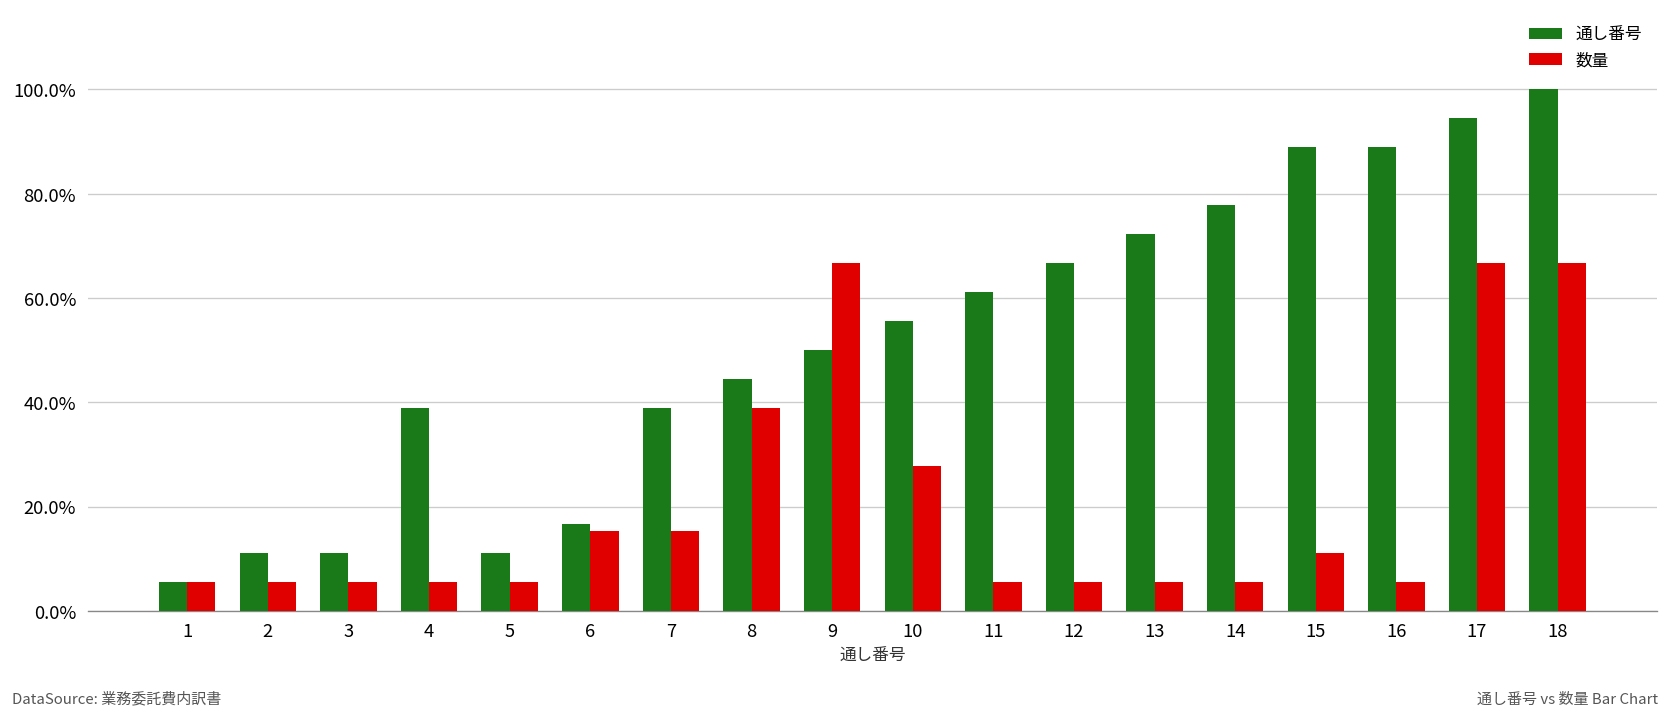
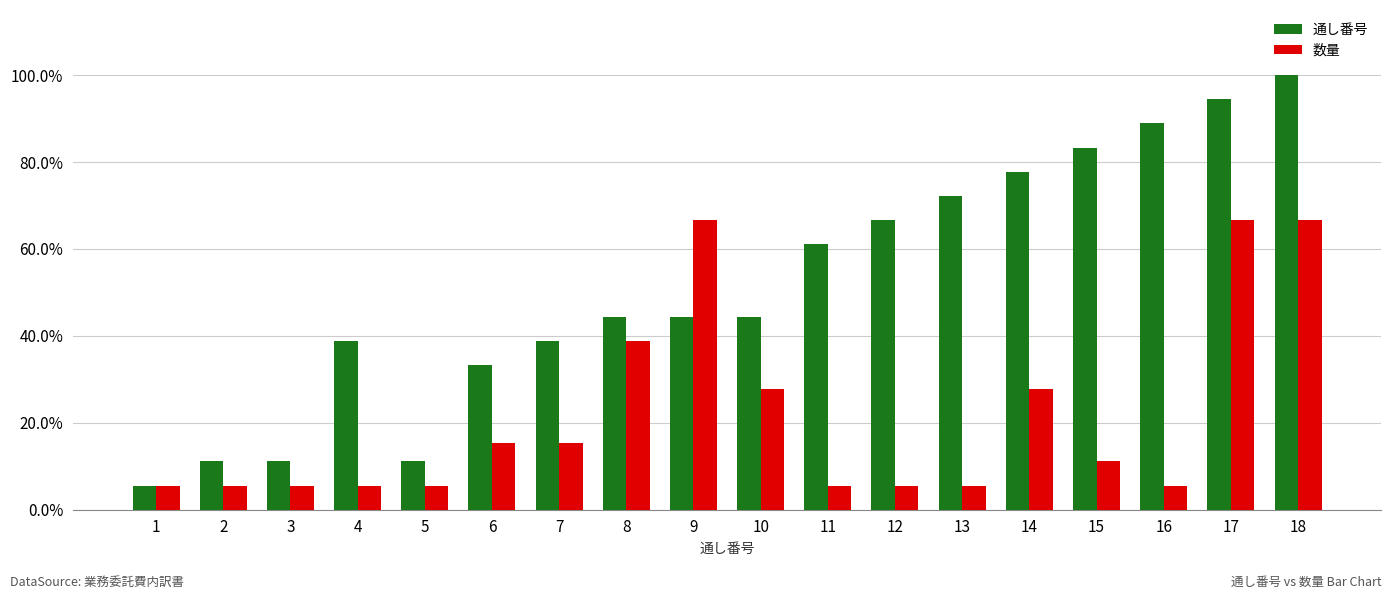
  {
    "通し番号": {
      "1": "6%",
      "2": "11%",
      "3": "11%",
      "4": "39%",
      "5": "11%",
-     "6": "17%",
+     "6": "33%",
      "7": "39%",
      "8": "44%",
-     "9": "50%",
-     "10": "56%",
+     "9": "44%",
+     "10": "44%",
      "11": "61%",
      "12": "67%",
      "13": "72%",
      "14": "78%",
-     "15": "89%",
+     "15": "83%",
      "16": "89%",
      "17": "94%",
      "18": "100%"
    },
    "数量": {
      "1": "6%",
      "2": "6%",
      "3": "6%",
      "4": "6%",
      "5": "6%",
      "6": "15%",
      "7": "15%",
      "8": "39%",
      "9": "67%",
      "10": "28%",
      "11": "6%",
      "12": "6%",
      "13": "6%",
-     "14": "6%",
+     "14": "28%",
      "15": "11%",
      "16": "6%",
      "17": "67%",
      "18": "67%"
    }
  }
